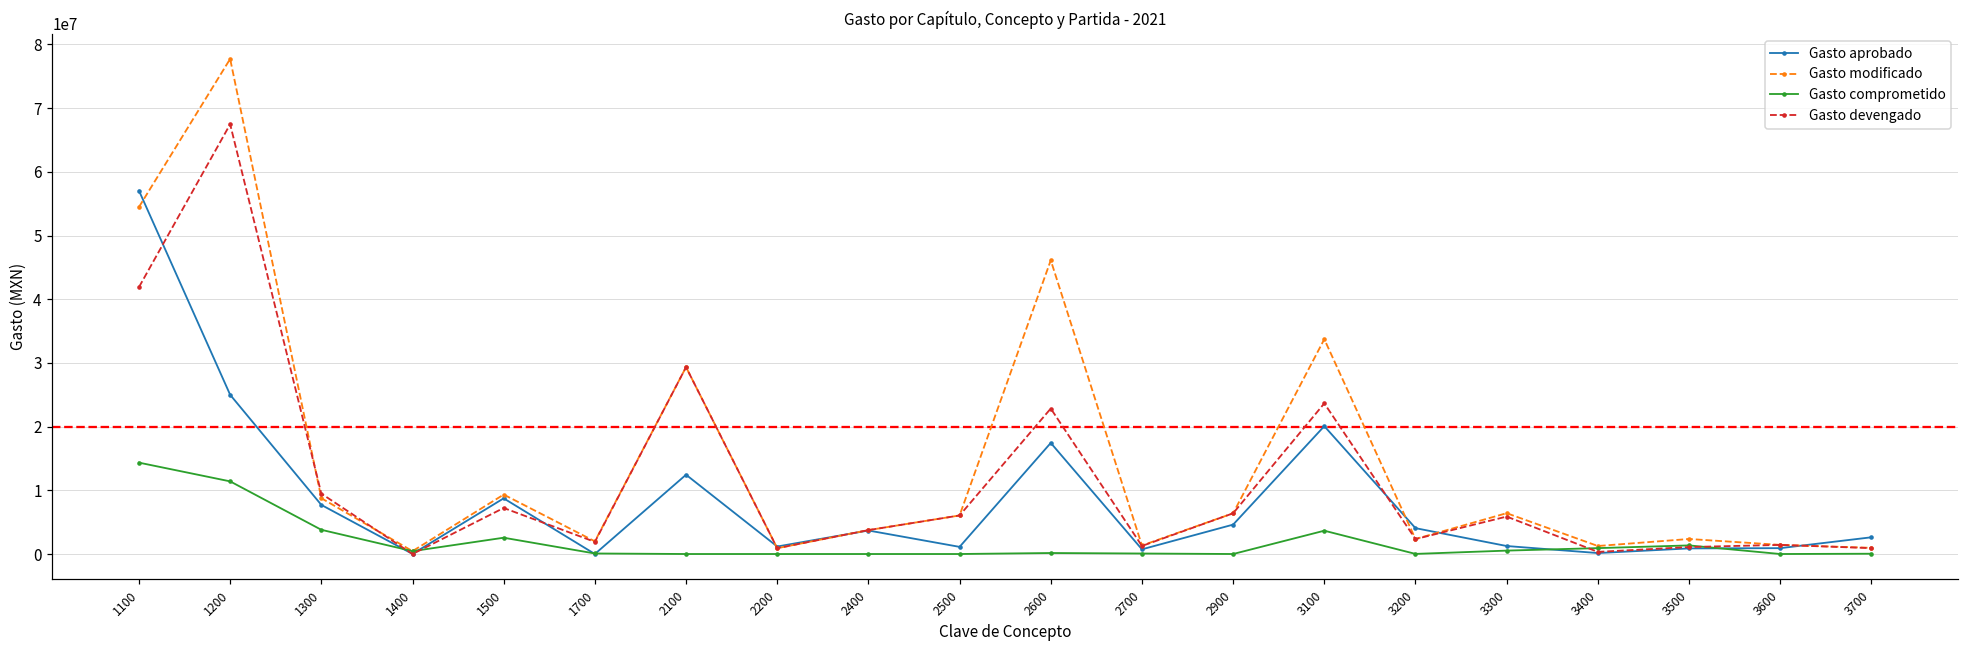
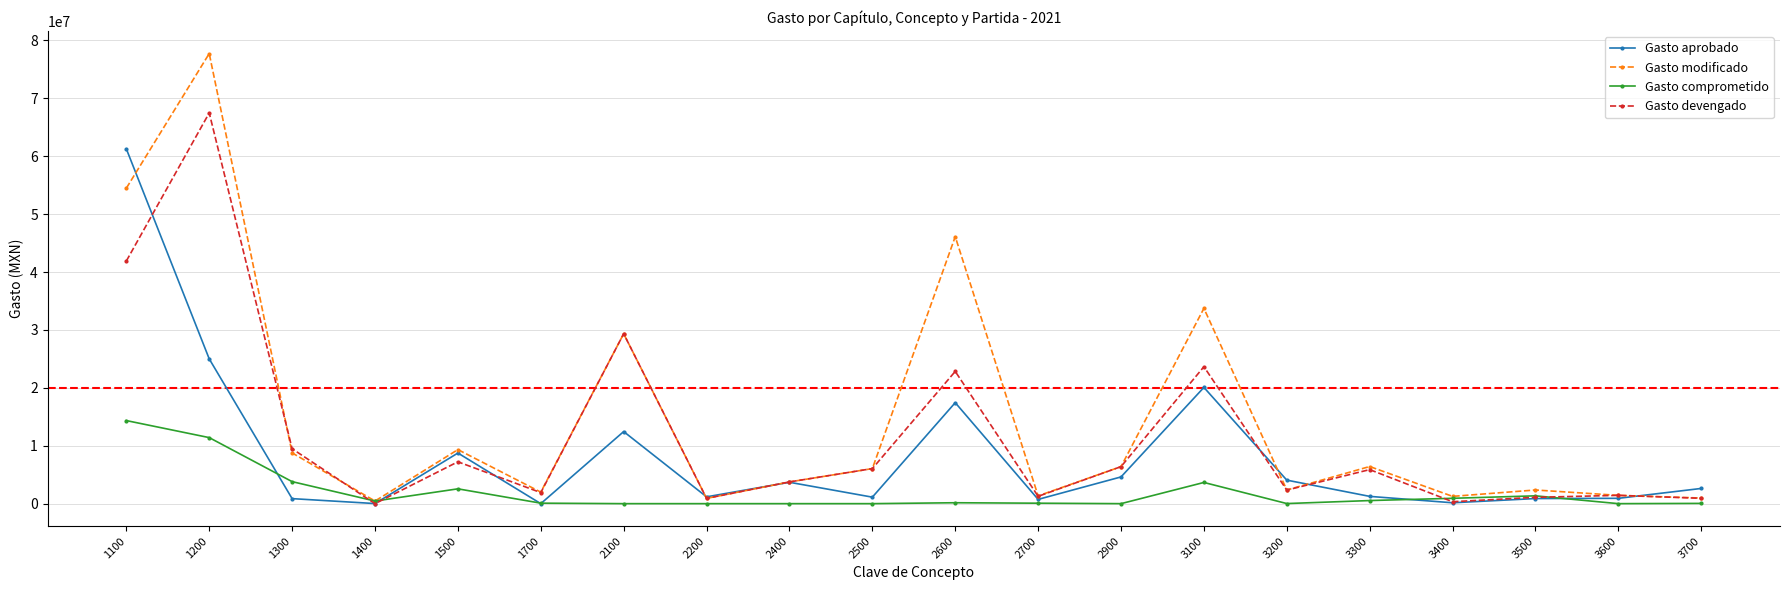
  {
    "Gasto aprobado": {
-     "1100": 57000000,
+     "1100": 61000000,
      "1200": 25000000,
-     "1300": 8000000,
+     "1300": 1000000,
      "1500": 9000000,
      "2100": 12000000,
      "2500": 1000000,
      "2600": 17000000,
      "2700": 1000000,
      "2900": 5000000,
      "3100": 20000000,
      "3200": 4000000,
      "3300": 1000000,
      "3600": 1000000,
      "3700": 3000000
    },
    "Gasto modificado": {
      "1100": 54000000,
      "1200": 78000000,
      "1300": 9000000,
      "1500": 9000000,
      "2600": 46000000,
      "3100": 34000000,
      "3300": 6000000,
      "3500": 2000000
    },
    "Gasto comprometido": {
      "1100": 14000000,
      "1200": 11000000,
      "1300": 4000000,
      "1500": 3000000,
      "2100": 0,
      "2200": 0,
      "2400": 0,
      "2500": 0,
      "2600": 0,
      "2700": 0,
      "2900": 0,
      "3100": 4000000,
      "3200": 0,
      "3300": 1000000,
      "3600": 0,
      "3700": 0
    },
    "Gasto devengado": {
      "1100": 42000000,
      "1200": 67000000,
      "1300": 9000000,
      "1500": 7000000,
      "2600": 23000000,
      "3100": 24000000,
      "3300": 6000000
    }
  }
